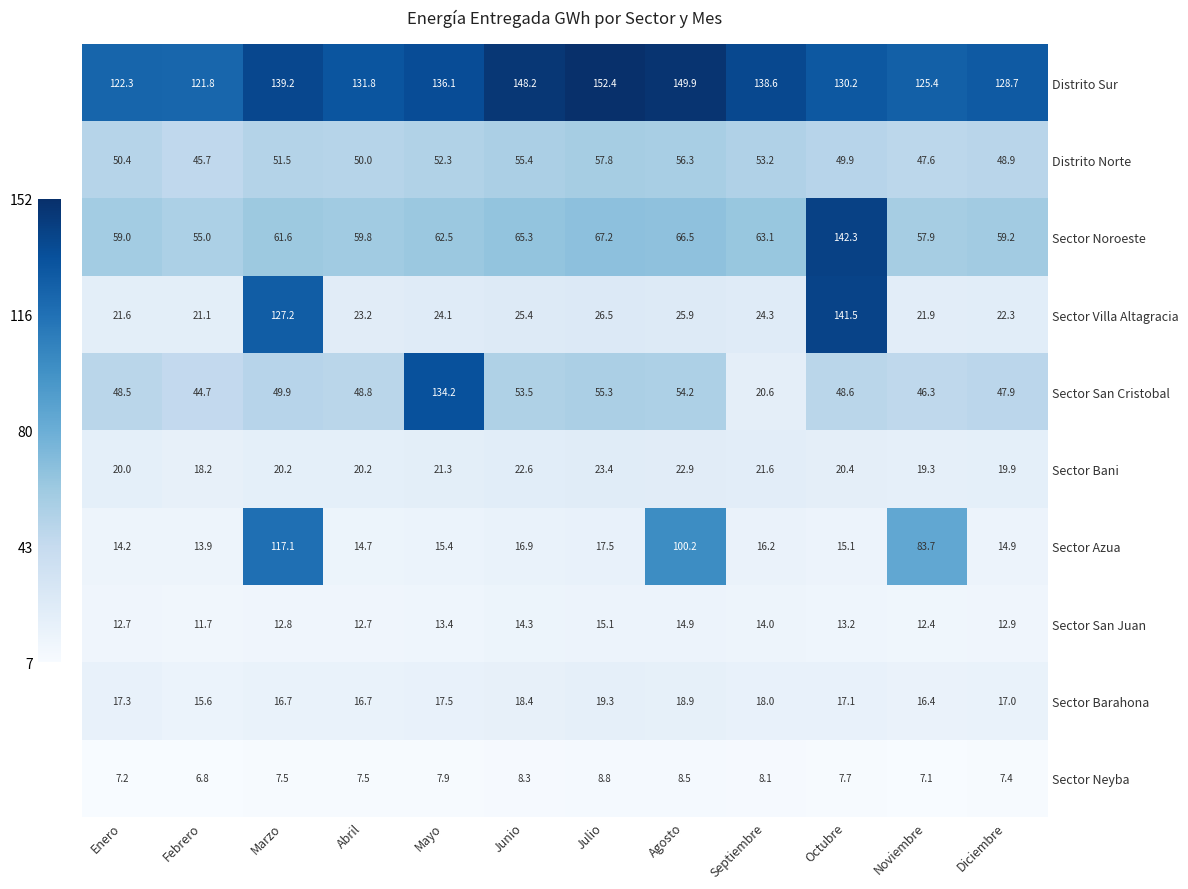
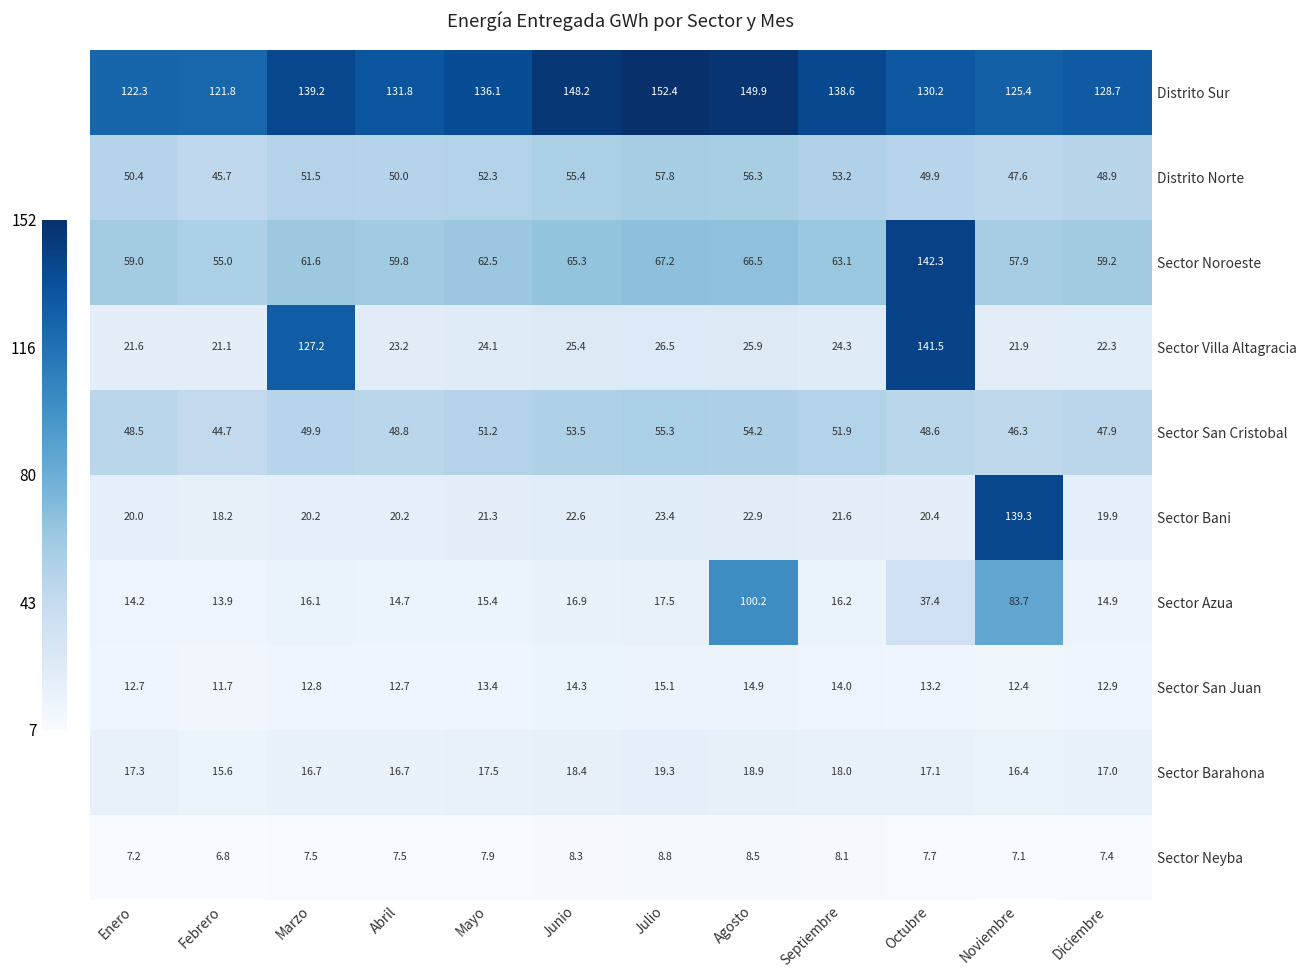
  {
    "Distrito Sur": {
      "Enero": 122.3,
      "Febrero": 121.8,
      "Marzo": 139.2,
      "Abril": 131.8,
      "Mayo": 136.1,
      "Junio": 148.2,
      "Julio": 152.4,
      "Agosto": 149.9,
      "Septiembre": 138.6,
      "Octubre": 130.2,
      "Noviembre": 125.4,
      "Diciembre": 128.7
    },
    "Distrito Norte": {
      "Enero": 50.4,
      "Febrero": 45.7,
      "Marzo": 51.5,
      "Abril": 50.0,
      "Mayo": 52.3,
      "Junio": 55.4,
      "Julio": 57.8,
      "Agosto": 56.3,
      "Septiembre": 53.2,
      "Octubre": 49.9,
      "Noviembre": 47.6,
      "Diciembre": 48.9
    },
    "Sector Noroeste": {
      "Enero": 59.0,
      "Febrero": 55.0,
      "Marzo": 61.6,
      "Abril": 59.8,
      "Mayo": 62.5,
      "Junio": 65.3,
      "Julio": 67.2,
      "Agosto": 66.5,
      "Septiembre": 63.1,
      "Octubre": 142.3,
      "Noviembre": 57.9,
      "Diciembre": 59.2
    },
    "Sector Villa Altagracia": {
      "Enero": 21.6,
      "Febrero": 21.1,
      "Marzo": 127.2,
      "Abril": 23.2,
      "Mayo": 24.1,
      "Junio": 25.4,
      "Julio": 26.5,
      "Agosto": 25.9,
      "Septiembre": 24.3,
      "Octubre": 141.5,
      "Noviembre": 21.9,
      "Diciembre": 22.3
    },
    "Sector San Cristobal": {
      "Enero": 48.5,
      "Febrero": 44.7,
      "Marzo": 49.9,
      "Abril": 48.8,
-     "Mayo": 134.2,
+     "Mayo": 51.2,
      "Junio": 53.5,
      "Julio": 55.3,
      "Agosto": 54.2,
-     "Septiembre": 20.6,
+     "Septiembre": 51.9,
      "Octubre": 48.6,
      "Noviembre": 46.3,
      "Diciembre": 47.9
    },
    "Sector Bani": {
      "Enero": 20.0,
      "Febrero": 18.2,
      "Marzo": 20.2,
      "Abril": 20.2,
      "Mayo": 21.3,
      "Junio": 22.6,
      "Julio": 23.4,
      "Agosto": 22.9,
      "Septiembre": 21.6,
      "Octubre": 20.4,
-     "Noviembre": 19.3,
+     "Noviembre": 139.3,
      "Diciembre": 19.9
    },
    "Sector Azua": {
      "Enero": 14.2,
      "Febrero": 13.9,
-     "Marzo": 117.1,
+     "Marzo": 16.1,
      "Abril": 14.7,
      "Mayo": 15.4,
      "Junio": 16.9,
      "Julio": 17.5,
      "Agosto": 100.2,
      "Septiembre": 16.2,
-     "Octubre": 15.1,
+     "Octubre": 37.4,
      "Noviembre": 83.7,
      "Diciembre": 14.9
    },
    "Sector San Juan": {
      "Enero": 12.7,
      "Febrero": 11.7,
      "Marzo": 12.8,
      "Abril": 12.7,
      "Mayo": 13.4,
      "Junio": 14.3,
      "Julio": 15.1,
      "Agosto": 14.9,
      "Septiembre": 14.0,
      "Octubre": 13.2,
      "Noviembre": 12.4,
      "Diciembre": 12.9
    },
    "Sector Barahona": {
      "Enero": 17.3,
      "Febrero": 15.6,
      "Marzo": 16.7,
      "Abril": 16.7,
      "Mayo": 17.5,
      "Junio": 18.4,
      "Julio": 19.3,
      "Agosto": 18.9,
      "Septiembre": 18.0,
      "Octubre": 17.1,
      "Noviembre": 16.4,
      "Diciembre": 17.0
    },
    "Sector Neyba": {
      "Enero": 7.2,
      "Febrero": 6.8,
      "Marzo": 7.5,
      "Abril": 7.5,
      "Mayo": 7.9,
      "Junio": 8.3,
      "Julio": 8.8,
      "Agosto": 8.5,
      "Septiembre": 8.1,
      "Octubre": 7.7,
      "Noviembre": 7.1,
      "Diciembre": 7.4
    }
  }
